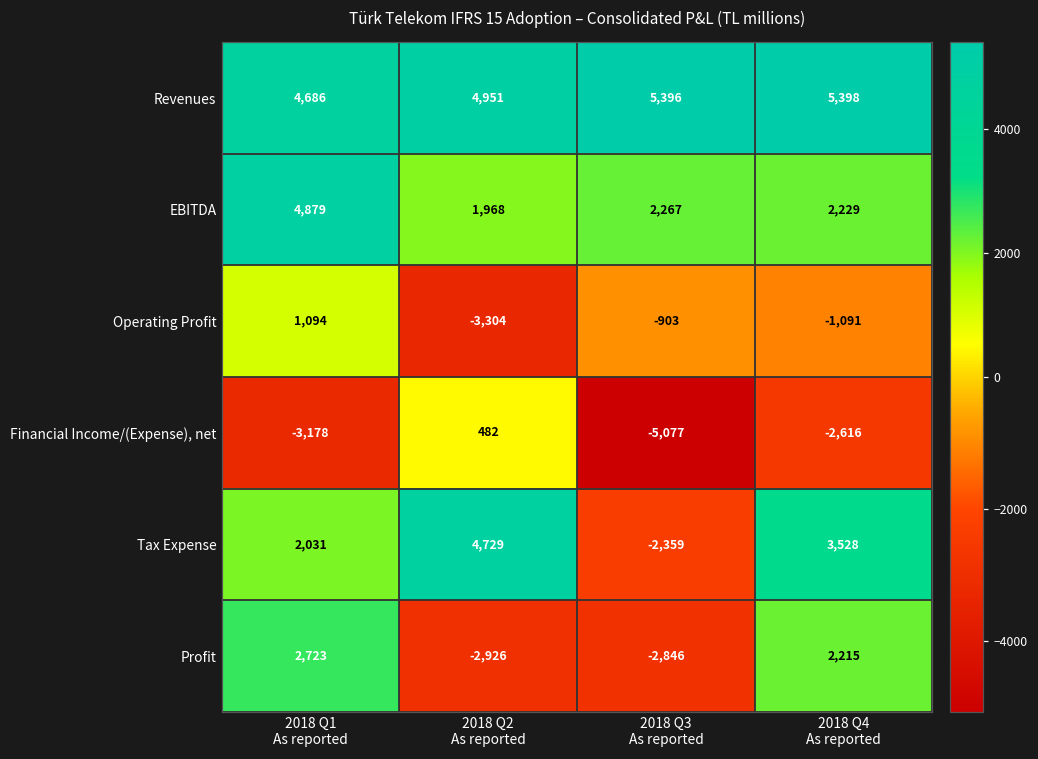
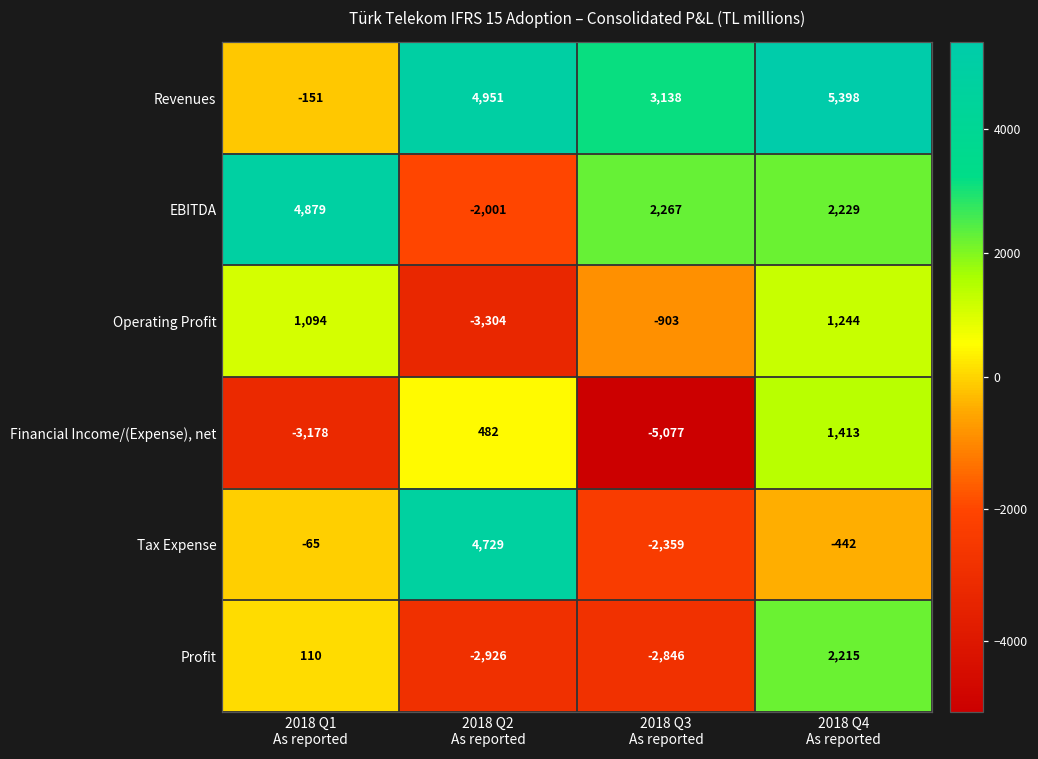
  {
    "Revenues": {
-     "2018 Q1 As reported": "4,686",
+     "2018 Q1 As reported": "-151",
      "2018 Q2 As reported": "4,951",
-     "2018 Q3 As reported": "5,396",
+     "2018 Q3 As reported": "3,138",
      "2018 Q4 As reported": "5,398"
    },
    "EBITDA": {
      "2018 Q1 As reported": "4,879",
-     "2018 Q2 As reported": "1,968",
+     "2018 Q2 As reported": "-2,001",
      "2018 Q3 As reported": "2,267",
      "2018 Q4 As reported": "2,229"
    },
    "Operating Profit": {
      "2018 Q1 As reported": "1,094",
      "2018 Q2 As reported": "-3,304",
      "2018 Q3 As reported": "-903",
-     "2018 Q4 As reported": "-1,091"
+     "2018 Q4 As reported": "1,244"
    },
    "Financial Income/(Expense), net": {
      "2018 Q1 As reported": "-3,178",
      "2018 Q2 As reported": "482",
      "2018 Q3 As reported": "-5,077",
-     "2018 Q4 As reported": "-2,616"
+     "2018 Q4 As reported": "1,413"
    },
    "Tax Expense": {
-     "2018 Q1 As reported": "2,031",
+     "2018 Q1 As reported": "-65",
      "2018 Q2 As reported": "4,729",
      "2018 Q3 As reported": "-2,359",
-     "2018 Q4 As reported": "3,528"
+     "2018 Q4 As reported": "-442"
    },
    "Profit": {
-     "2018 Q1 As reported": "2,723",
+     "2018 Q1 As reported": "110",
      "2018 Q2 As reported": "-2,926",
      "2018 Q3 As reported": "-2,846",
      "2018 Q4 As reported": "2,215"
    }
  }
